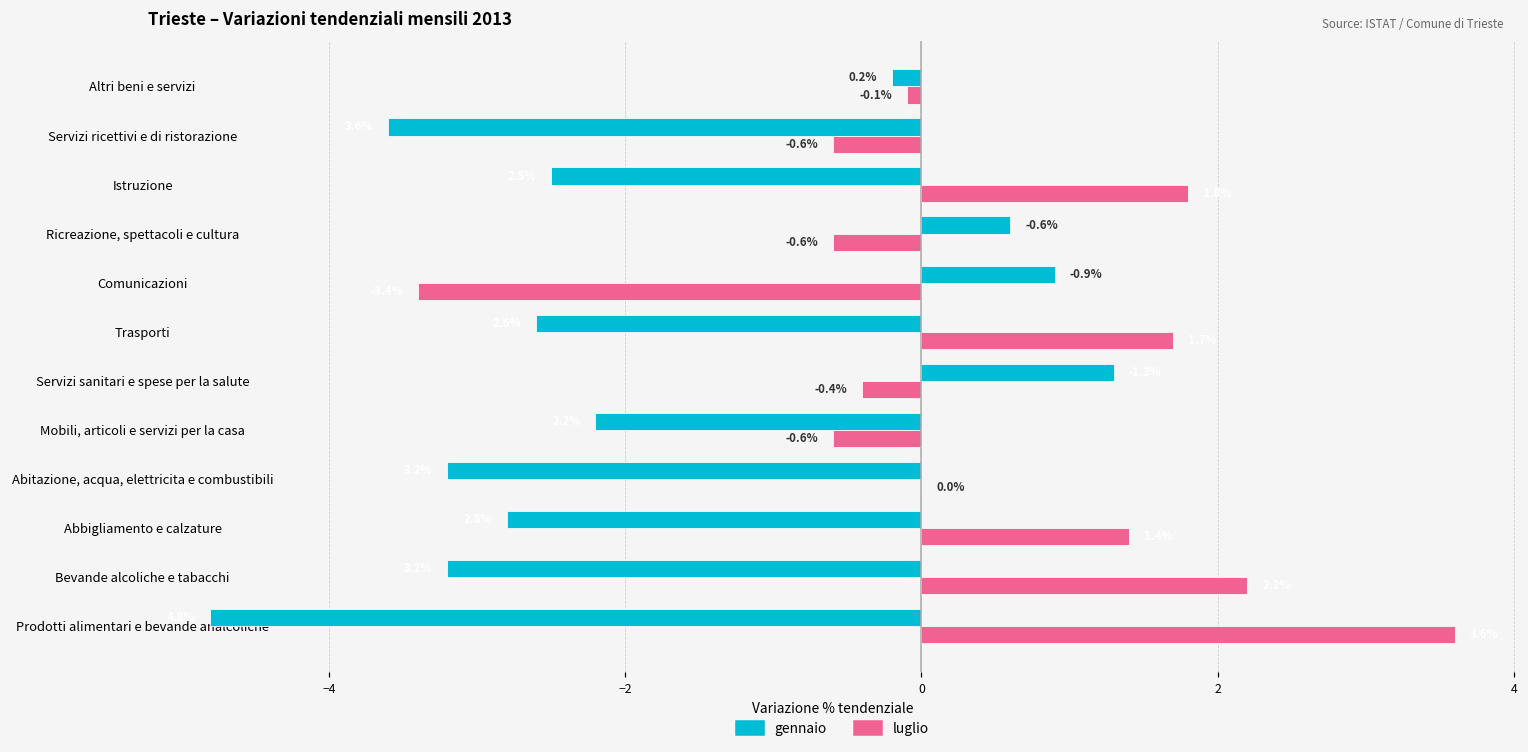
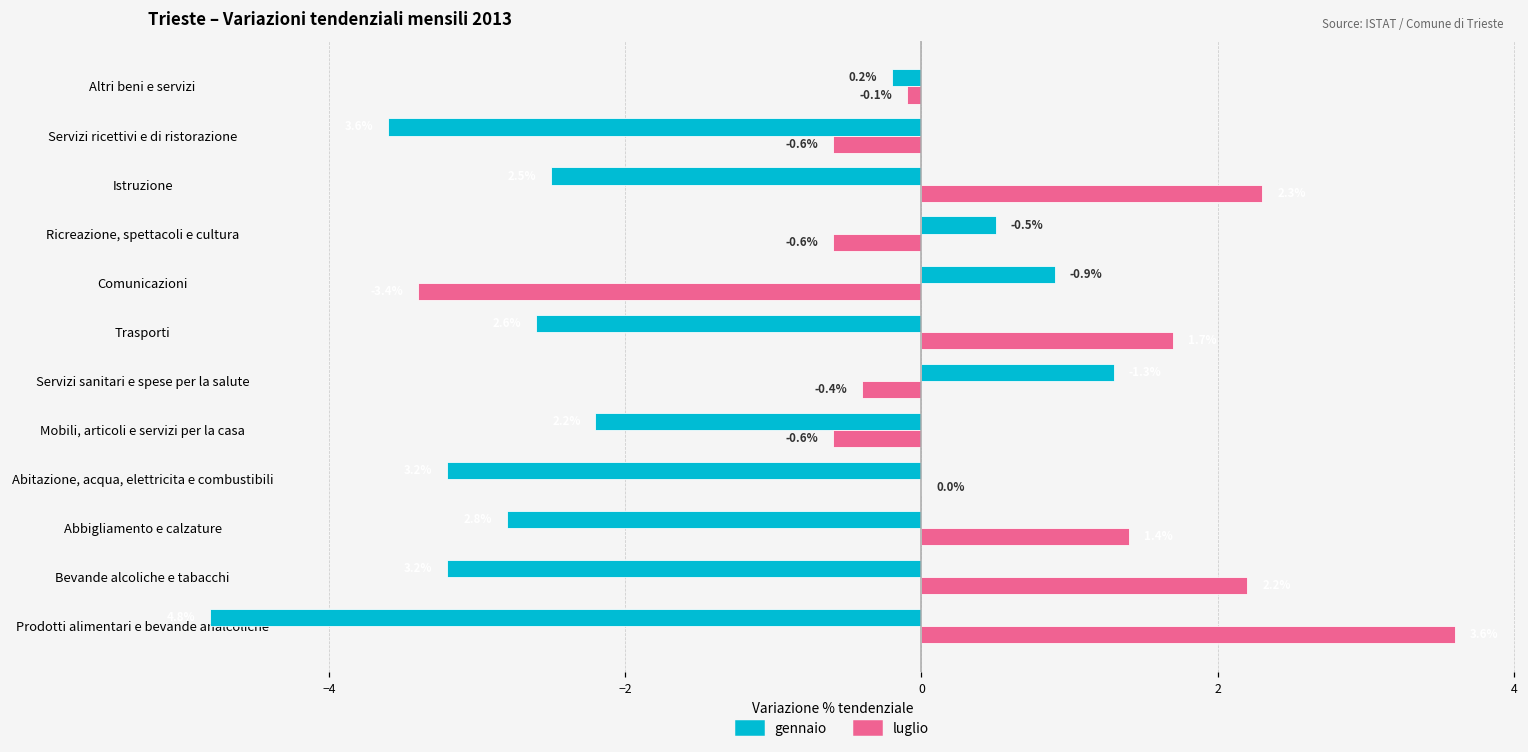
  {
    "gennaio": {
-     "Ricreazione, spettacoli e cultura": "-0.6%"
+     "Ricreazione, spettacoli e cultura": "-0.5%"
    },
    "luglio": {
-     "Istruzione": "1.8",
+     "Istruzione": "2.3",
      "Comunicazioni": "-3.4",
      "Trasporti": "1.7",
      "Abbigliamento e calzature": "1.4",
      "Bevande alcoliche e tabacchi": "2.2",
      "Prodotti alimentari e bevande analcoliche": "3.6"
    }
  }
